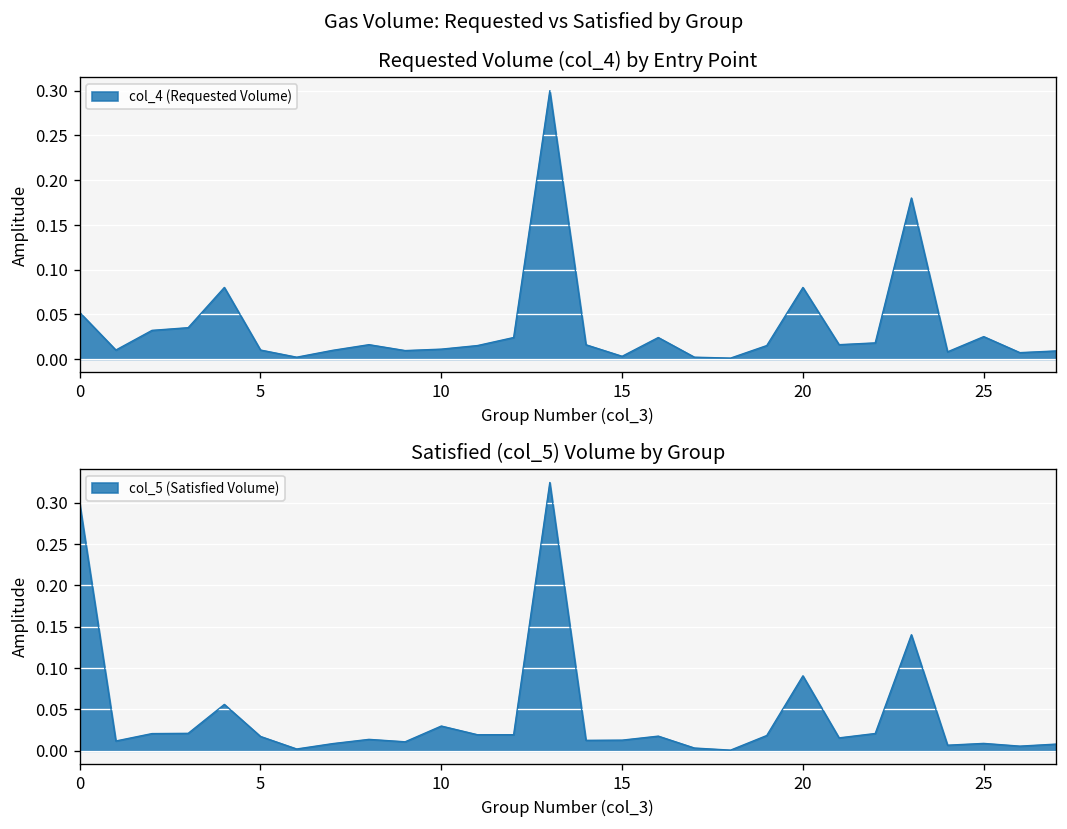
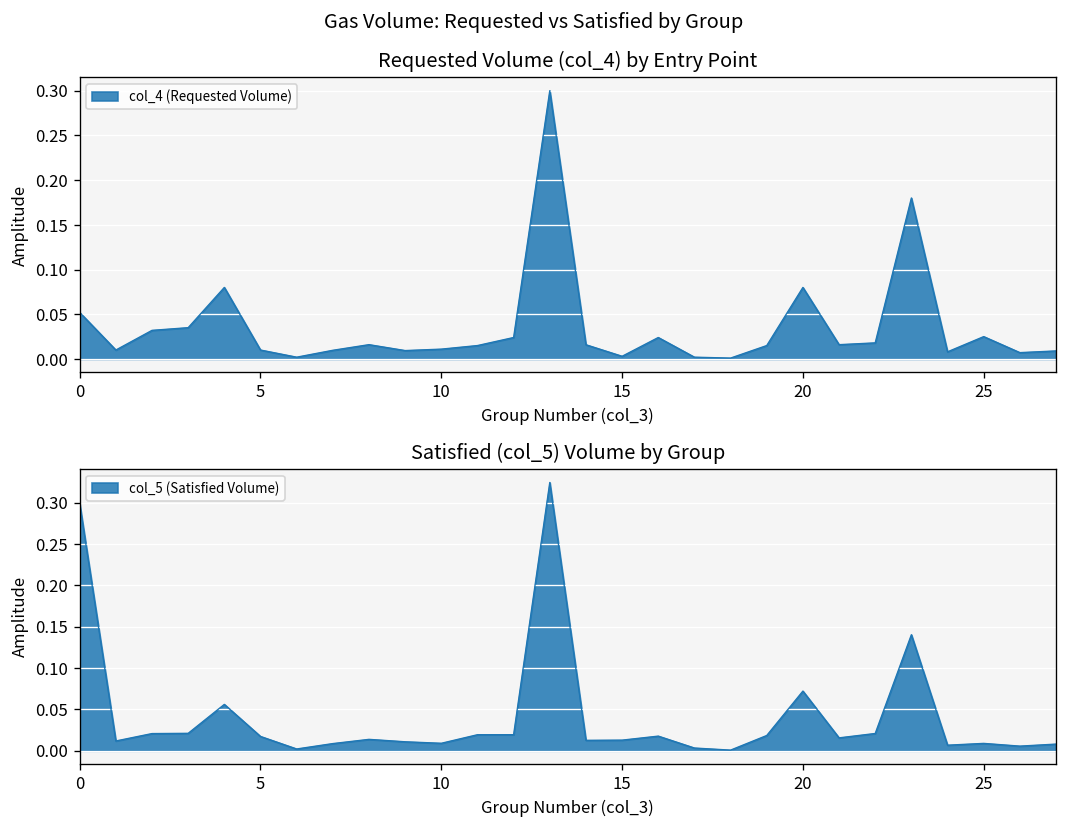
  {
    "Requested Volume (col_4) by Entry Point": {
      "0": 0.05,
      "5": 0.01,
      "10": 0.01,
      "15": 0.00,
      "20": 0.08,
      "25": 0.03
    },
    "Satisfied (col_5) Volume by Group": {
      "0": 0.30,
      "5": 0.02,
-     "10": 0.03,
+     "10": 0.01,
      "15": 0.01,
-     "20": 0.09,
+     "20": 0.07,
      "25": 0.01
    }
  }
